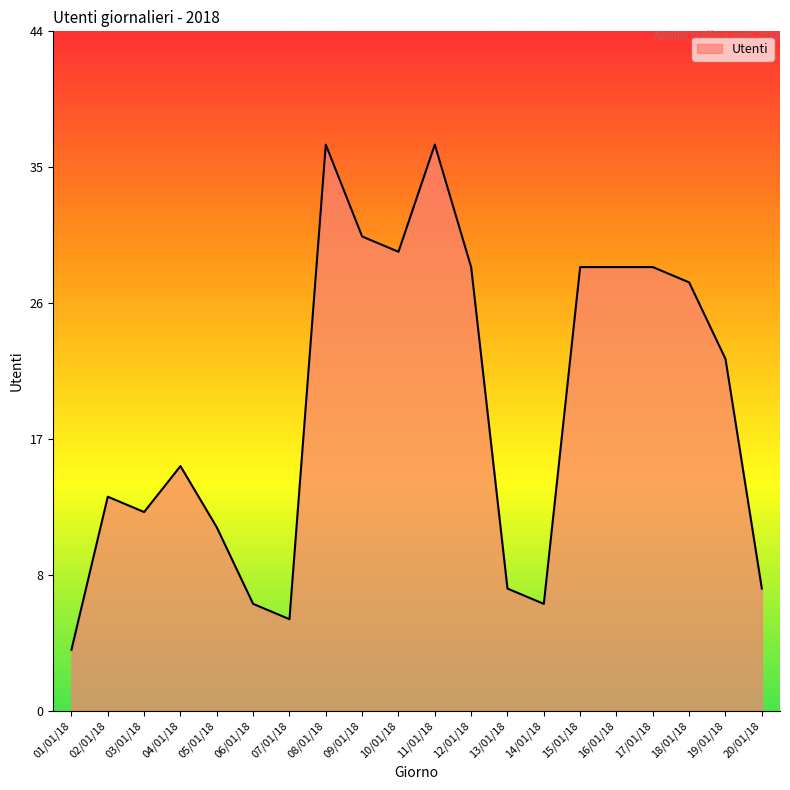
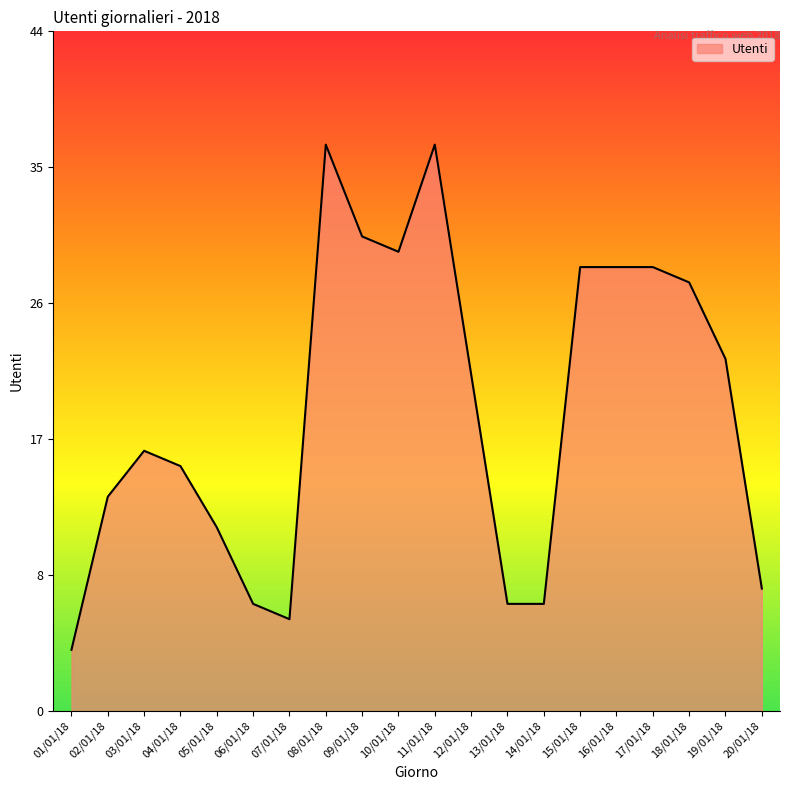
  {
    "01/01/18": 4,
    "02/01/18": 14,
-   "03/01/18": 13,
+   "03/01/18": 17,
    "04/01/18": 16,
    "05/01/18": 12,
    "06/01/18": 7,
    "07/01/18": 6,
    "08/01/18": 37,
    "09/01/18": 31,
    "10/01/18": 30,
    "11/01/18": 37,
-   "12/01/18": 29,
-   "13/01/18": 8,
+   "12/01/18": 22,
+   "13/01/18": 7,
    "14/01/18": 7,
    "15/01/18": 29,
    "16/01/18": 29,
    "17/01/18": 29,
    "18/01/18": 28,
    "19/01/18": 23,
    "20/01/18": 8
  }
